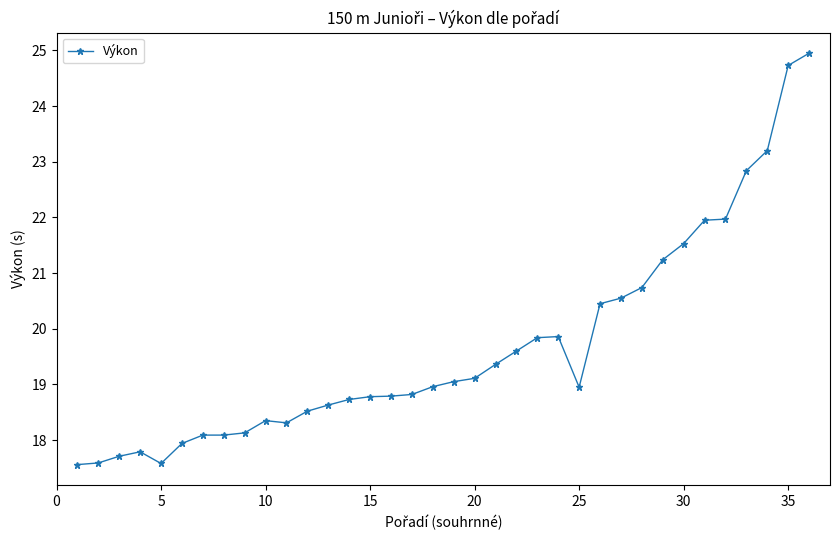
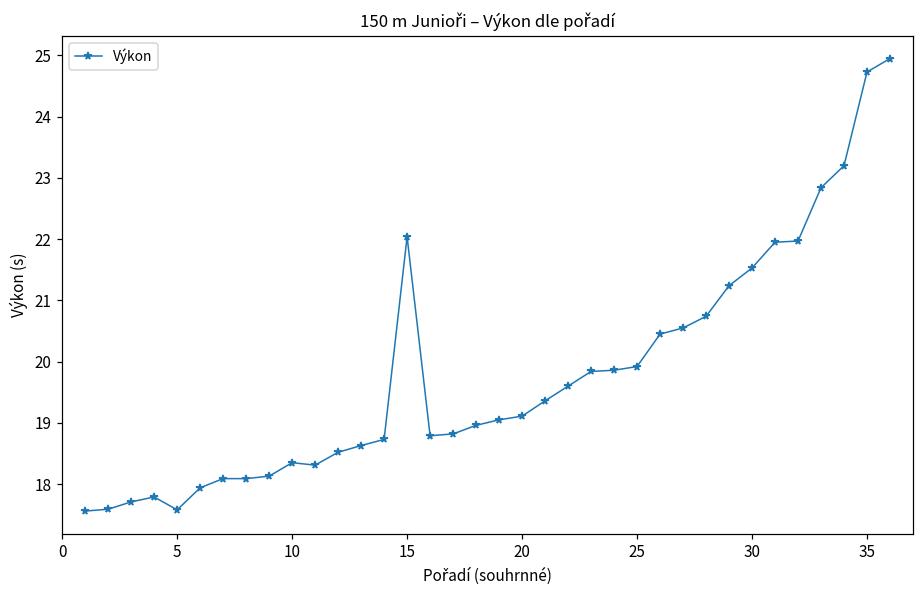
  {
    "5": 17.6,
    "10": 18.4,
-   "15": 18.8,
+   "15": 22.0,
    "20": 19.1,
-   "25": 19.0,
+   "25": 19.9,
    "30": 21.5,
    "35": 24.7
  }
